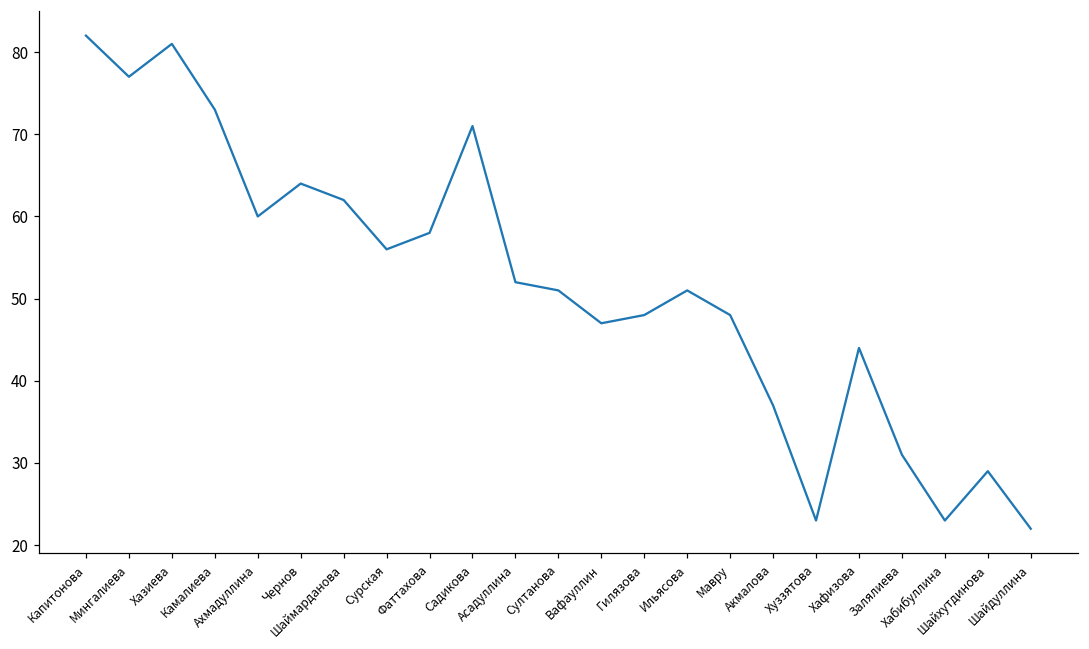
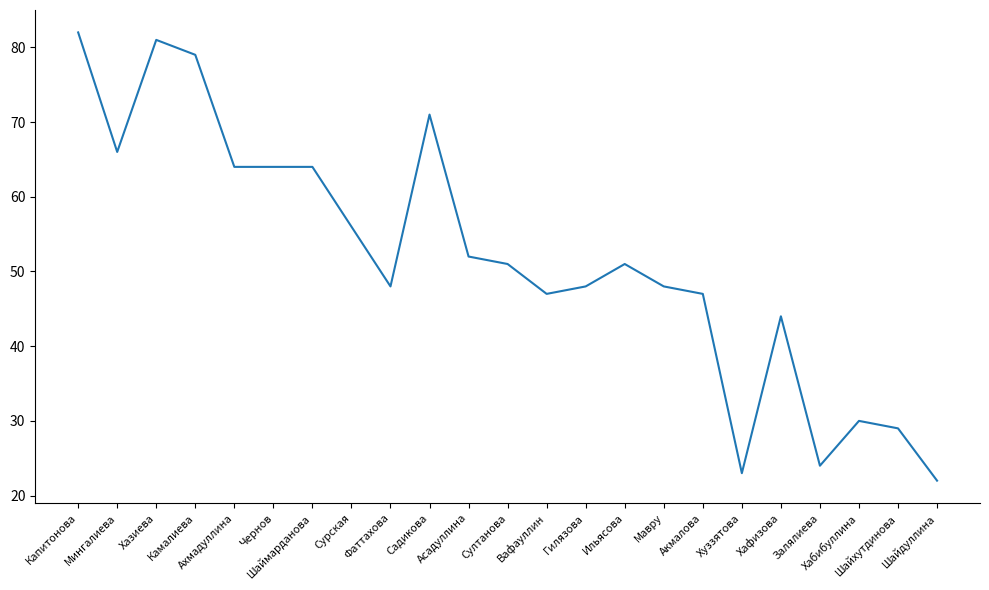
  {
    "Капитонова": 82,
-   "Мингалиева": 77,
+   "Мингалиева": 66,
    "Хазиева": 81,
-   "Камалиева": 73,
-   "Ахмадуллина": 60,
+   "Камалиева": 79,
+   "Ахмадуллина": 64,
    "Чернов": 64,
-   "Шаймарданова": 62,
+   "Шаймарданова": 64,
    "Сурская": 56,
-   "Фаттахова": 58,
+   "Фаттахова": 48,
    "Садикова": 71,
    "Асадуллина": 52,
    "Султанова": 51,
    "Вафауллин": 47,
    "Гилязова": 48,
    "Ильясова": 51,
    "Мавру": 48,
-   "Акмалова": 37,
+   "Акмалова": 47,
    "Хуззятова": 23,
    "Хафизова": 44,
-   "Залялиева": 31,
-   "Хабибуллина": 23,
+   "Залялиева": 24,
+   "Хабибуллина": 30,
    "Шайхутдинова": 29,
    "Шайдуллина": 22
  }
